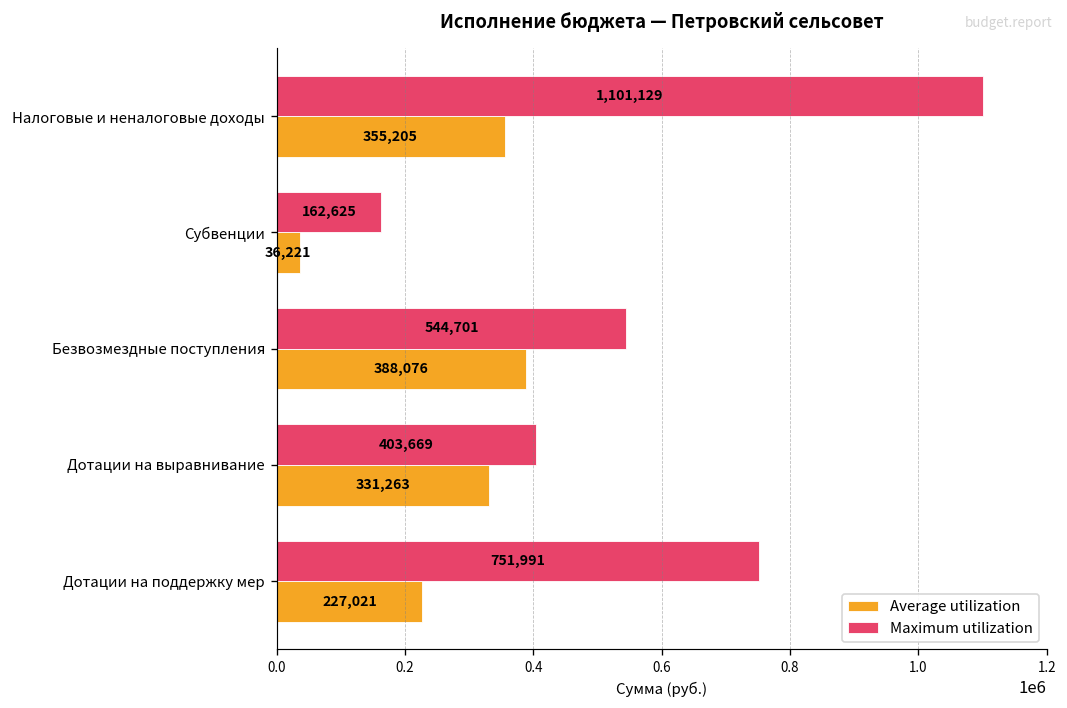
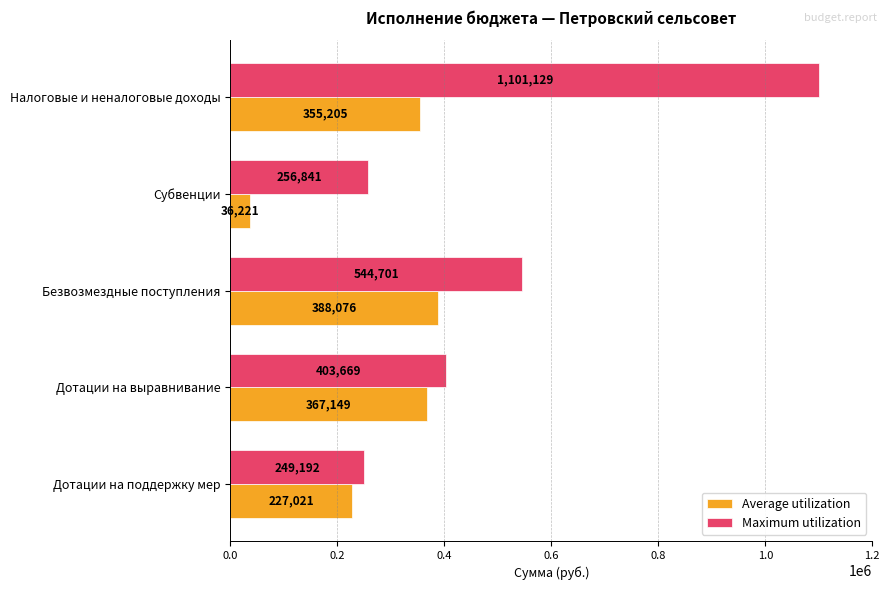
  {
    "Average utilization": {
      "Налоговые и неналоговые доходы": "355,205",
      "Субвенции": "36,221",
      "Безвозмездные поступления": "388,076",
-     "Дотации на выравнивание": "331,263",
+     "Дотации на выравнивание": "367,149",
      "Дотации на поддержку мер": "227,021"
    },
    "Maximum utilization": {
      "Налоговые и неналоговые доходы": "1,101,129",
-     "Субвенции": "162,625",
+     "Субвенции": "256,841",
      "Безвозмездные поступления": "544,701",
      "Дотации на выравнивание": "403,669",
-     "Дотации на поддержку мер": "751,991"
+     "Дотации на поддержку мер": "249,192"
    }
  }
